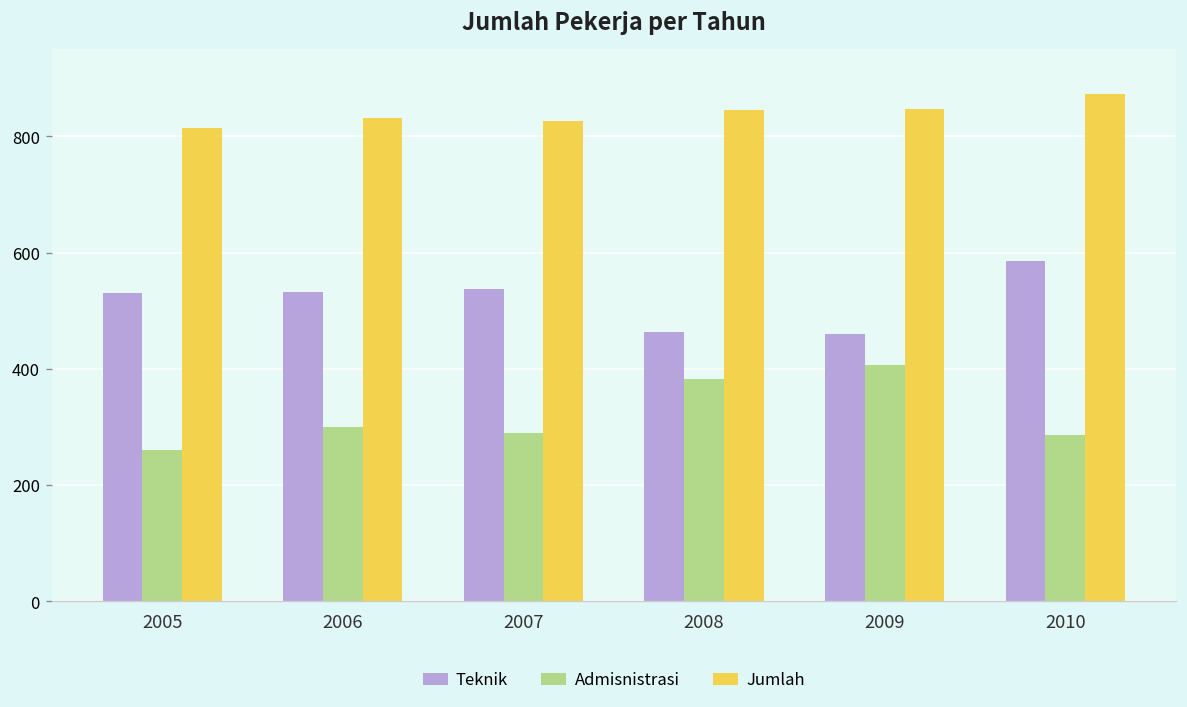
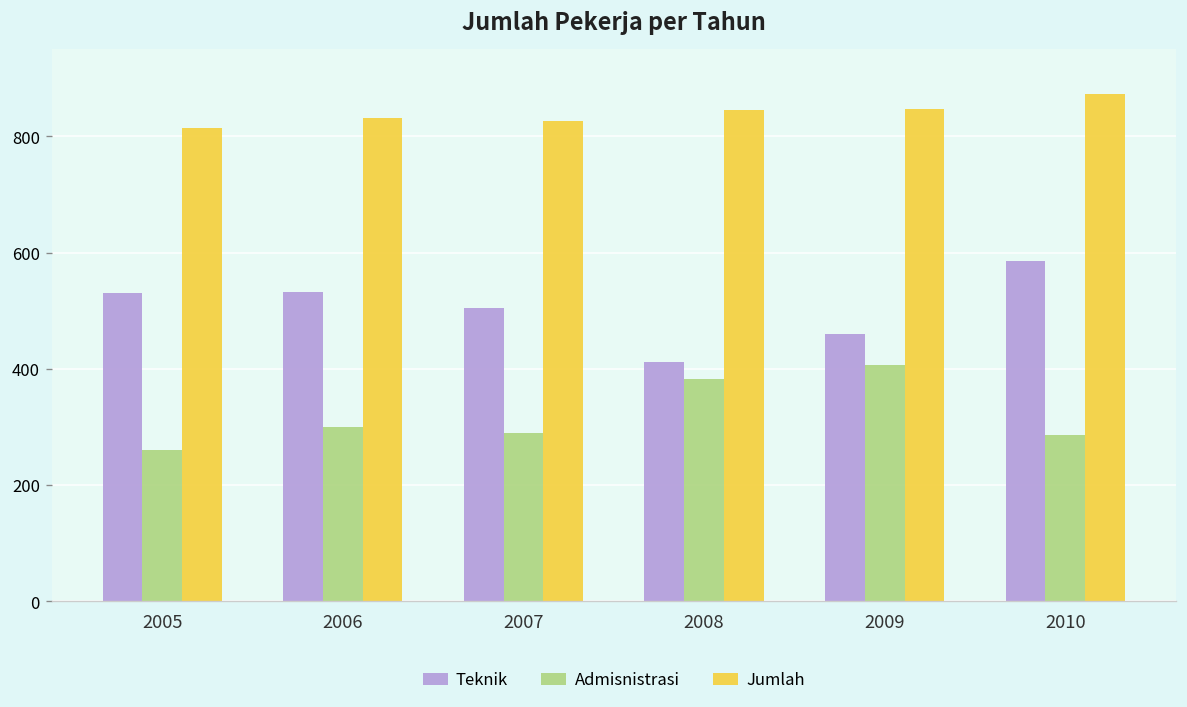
  {
    "Teknik": {
      "2005": 530,
      "2006": 530,
-     "2007": 540,
-     "2008": 460,
+     "2007": 510,
+     "2008": 410,
      "2009": 460,
      "2010": 590
    },
    "Admisnistrasi": {
      "2005": 260,
      "2006": 300,
      "2007": 290,
      "2008": 380,
      "2009": 410,
      "2010": 290
    },
    "Jumlah": {
      "2005": 820,
      "2006": 830,
      "2007": 830,
      "2008": 850,
      "2009": 850,
      "2010": 870
    }
  }
